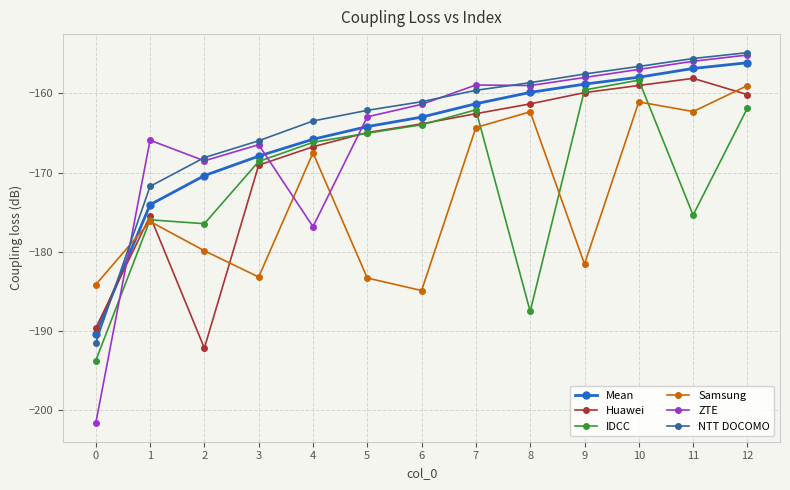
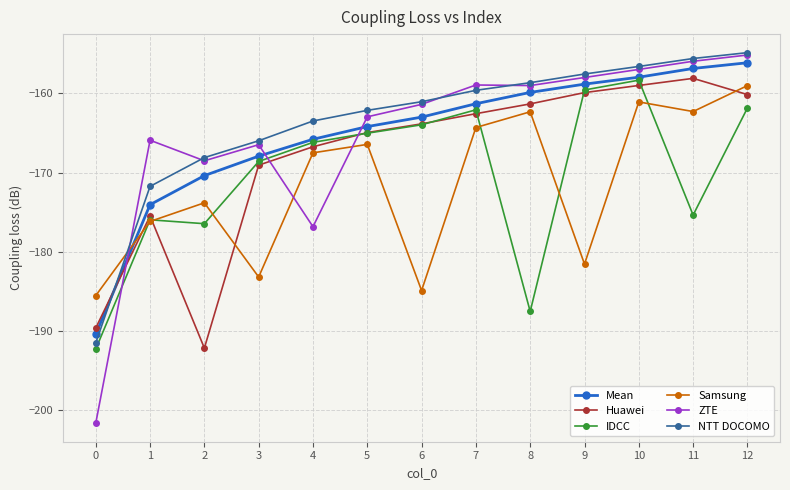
  {
    "Huawei": {
      "0": -190,
      "1": -175,
      "2": -192,
      "3": -169,
      "4": -167,
      "7": -163,
      "8": -161,
      "9": -160,
      "10": -159,
      "11": -158,
      "12": -160
    },
    "IDCC": {
-     "0": -194,
+     "0": -192,
      "2": -176,
      "3": -169,
      "4": -166,
      "7": -162,
      "8": -188,
      "9": -160,
      "10": -158,
      "11": -175,
      "12": -162
    },
    "Samsung": {
-     "0": -184,
-     "2": -180,
+     "0": -186,
+     "2": -174,
      "3": -183,
      "4": -168,
-     "5": -183,
+     "5": -166,
      "6": -185,
      "7": -164,
      "8": -162,
      "9": -182,
      "10": -161,
      "11": -162,
      "12": -159
    },
    "ZTE": {
      "0": -202,
      "1": -166,
      "2": -169,
      "3": -166,
      "4": -177,
      "5": -163,
      "6": -161,
      "7": -159,
      "8": -159,
      "9": -158,
      "10": -157,
      "11": -156
    }
  }
